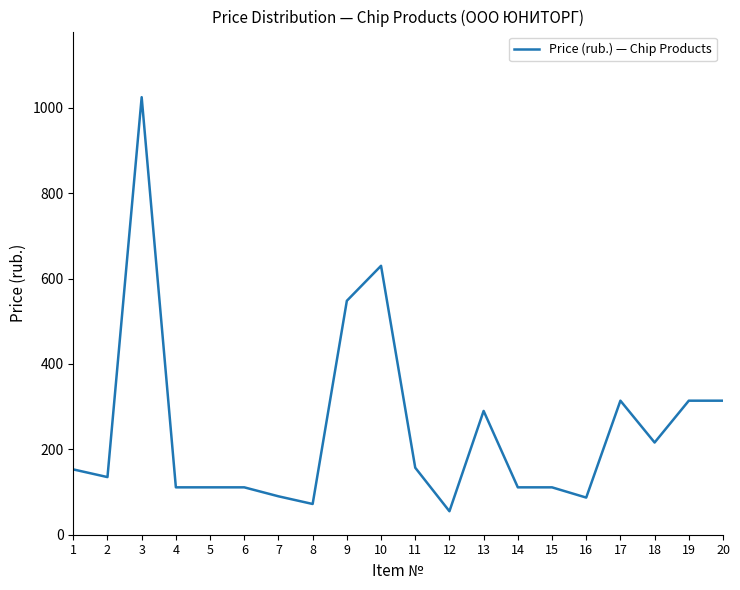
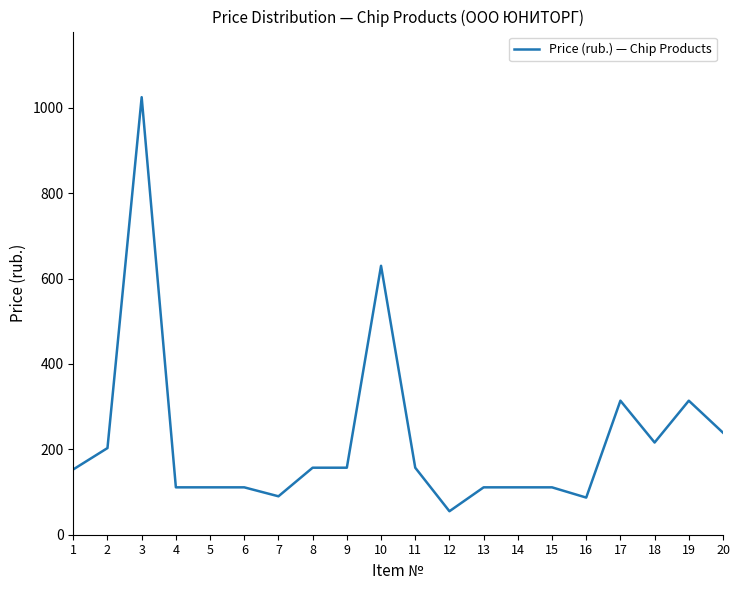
  {
    "1": 150,
-   "2": 140,
+   "2": 200,
    "3": 1030,
    "4": 110,
    "5": 110,
    "6": 110,
    "7": 90,
-   "8": 70,
-   "9": 550,
+   "8": 160,
+   "9": 160,
    "10": 630,
    "11": 160,
    "12": 60,
-   "13": 290,
+   "13": 110,
    "14": 110,
    "15": 110,
    "16": 90,
    "17": 310,
    "18": 220,
    "19": 310,
-   "20": 310
+   "20": 240
  }
